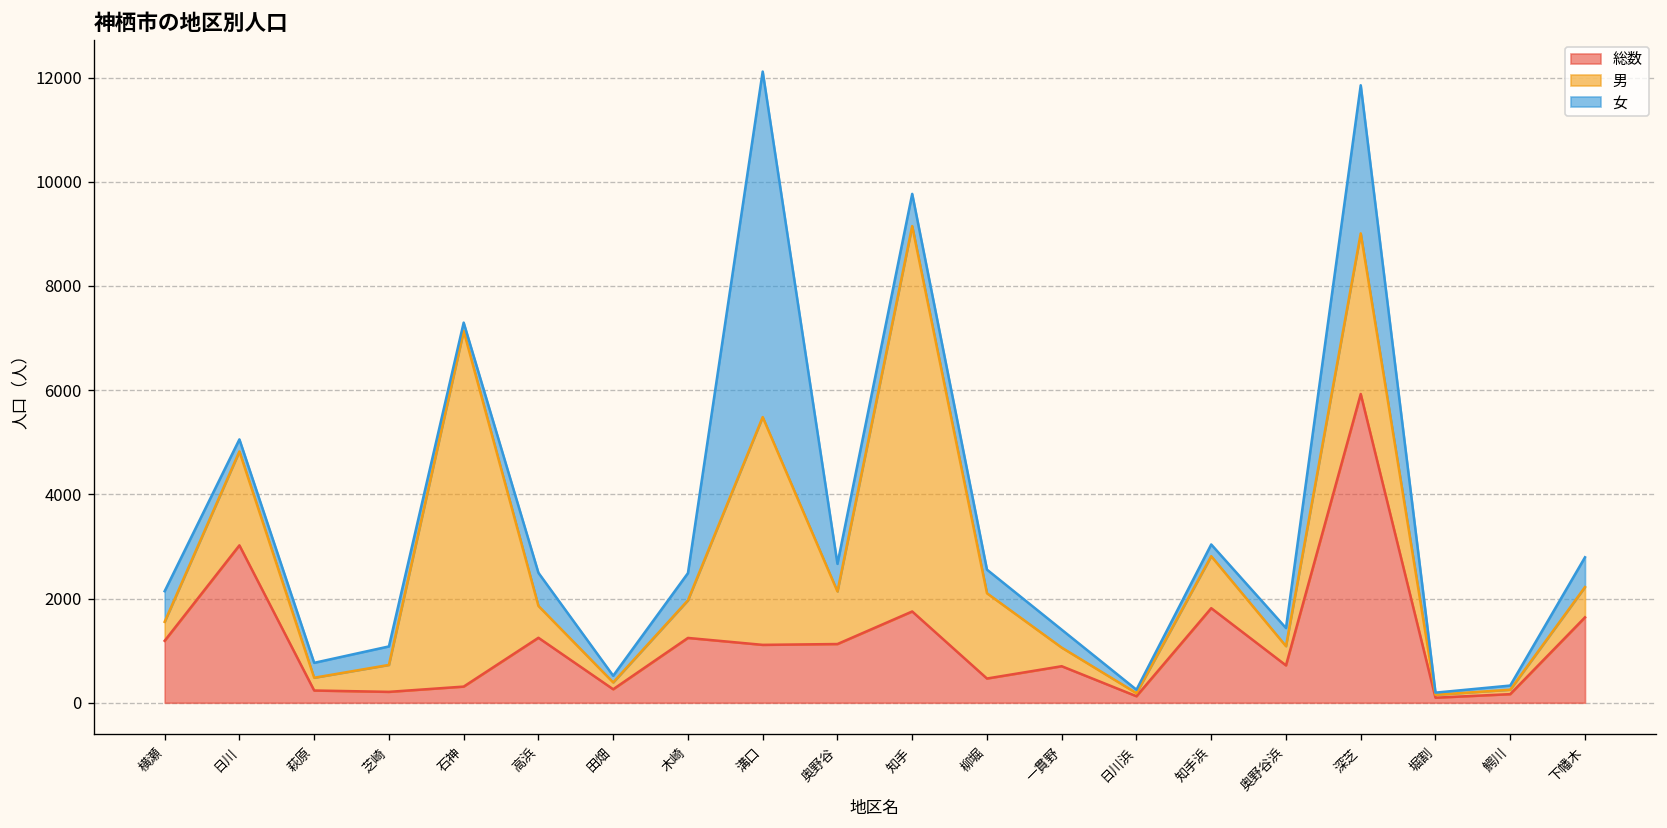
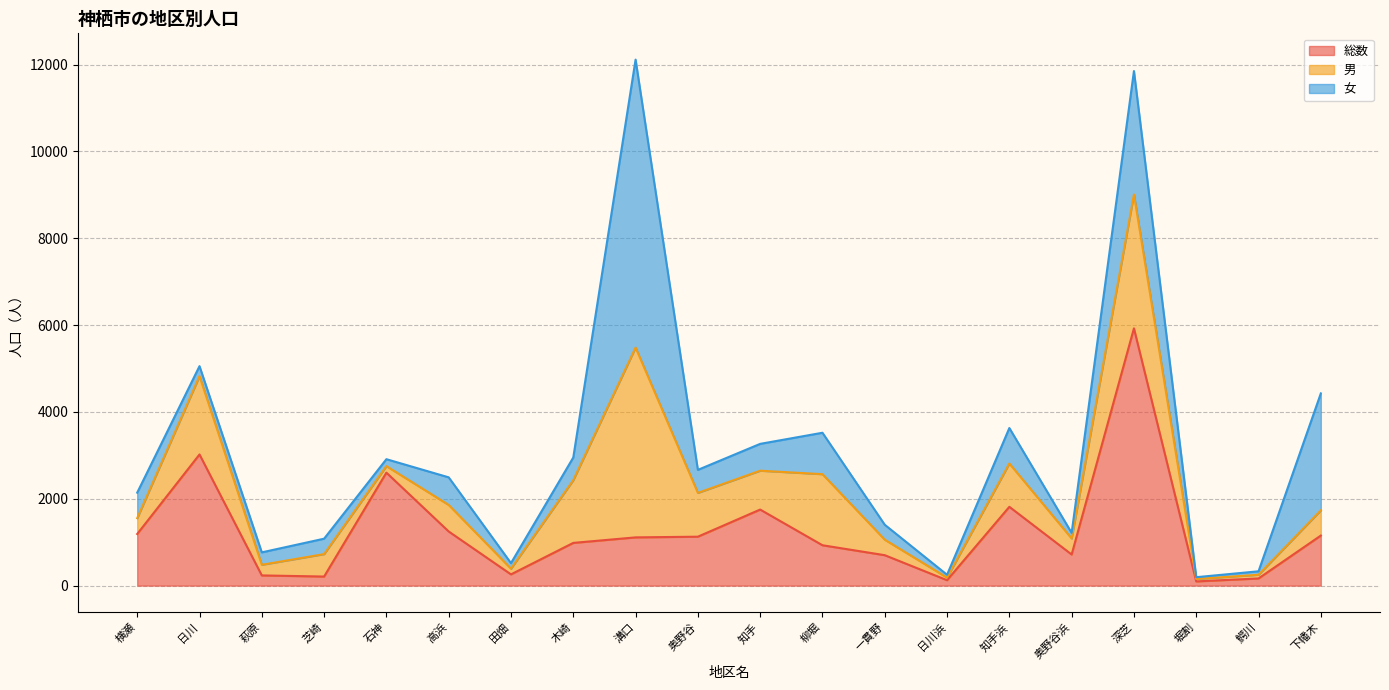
  {
    "総数": {
      "横瀬": 1200,
      "日川": 3000,
      "萩原": 200,
      "芝崎": 200,
-     "石神": 300,
+     "石神": 2600,
      "高浜": 1200,
      "田畑": 300,
-     "木崎": 1200,
+     "木崎": 1000,
      "溝口": 1100,
      "奥野谷": 1100,
      "知手": 1800,
-     "柳堀": 500,
+     "柳堀": 900,
      "一貫野": 700,
      "日川浜": 100,
      "知手浜": 1800,
      "奥野谷浜": 700,
      "深芝": 5900,
      "鰐川": 200,
-     "下幡木": 1600
+     "下幡木": 1200
    },
    "男": {
      "横瀬": 400,
      "日川": 1800,
      "萩原": 200,
      "芝崎": 500,
-     "石神": 6800,
+     "石神": 200,
      "高浜": 600,
      "田畑": 100,
-     "木崎": 700,
+     "木崎": 1400,
      "溝口": 4400,
      "奥野谷": 1000,
-     "知手": 7400,
+     "知手": 900,
      "柳堀": 1600,
      "一貫野": 400,
      "日川浜": 100,
      "知手浜": 1000,
      "奥野谷浜": 400,
      "深芝": 3100,
      "鰐川": 100,
      "下幡木": 600
    },
    "女": {
      "横瀬": 600,
      "日川": 200,
      "萩原": 300,
      "芝崎": 400,
      "石神": 200,
      "高浜": 600,
      "田畑": 100,
      "木崎": 500,
      "溝口": 6600,
      "奥野谷": 500,
      "知手": 600,
-     "柳堀": 500,
+     "柳堀": 1000,
      "一貫野": 300,
      "日川浜": 100,
-     "知手浜": 200,
-     "奥野谷浜": 300,
+     "知手浜": 800,
+     "奥野谷浜": 100,
      "深芝": 2800,
      "鰐川": 100,
-     "下幡木": 600
+     "下幡木": 2700
    }
  }
